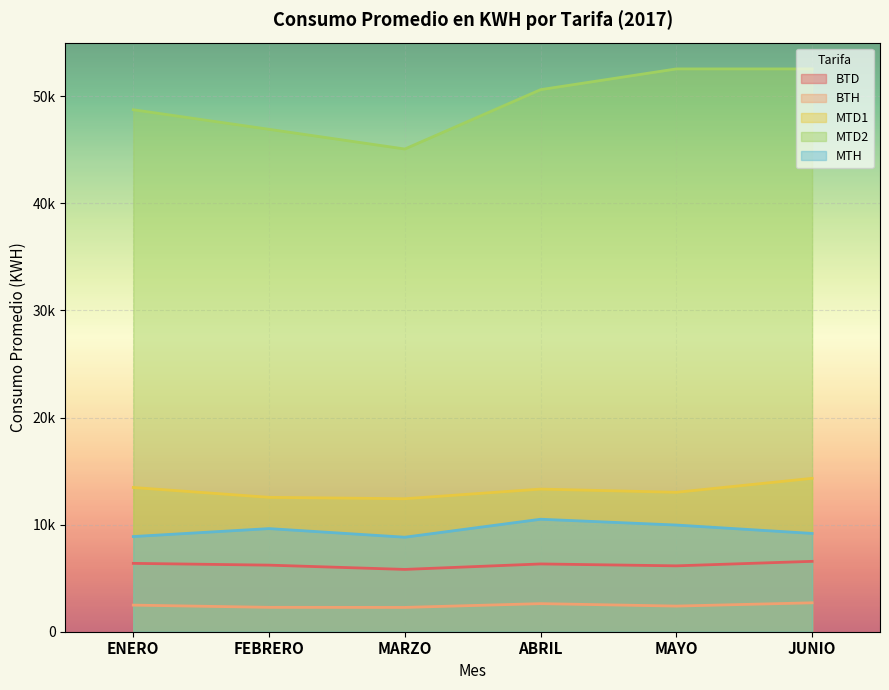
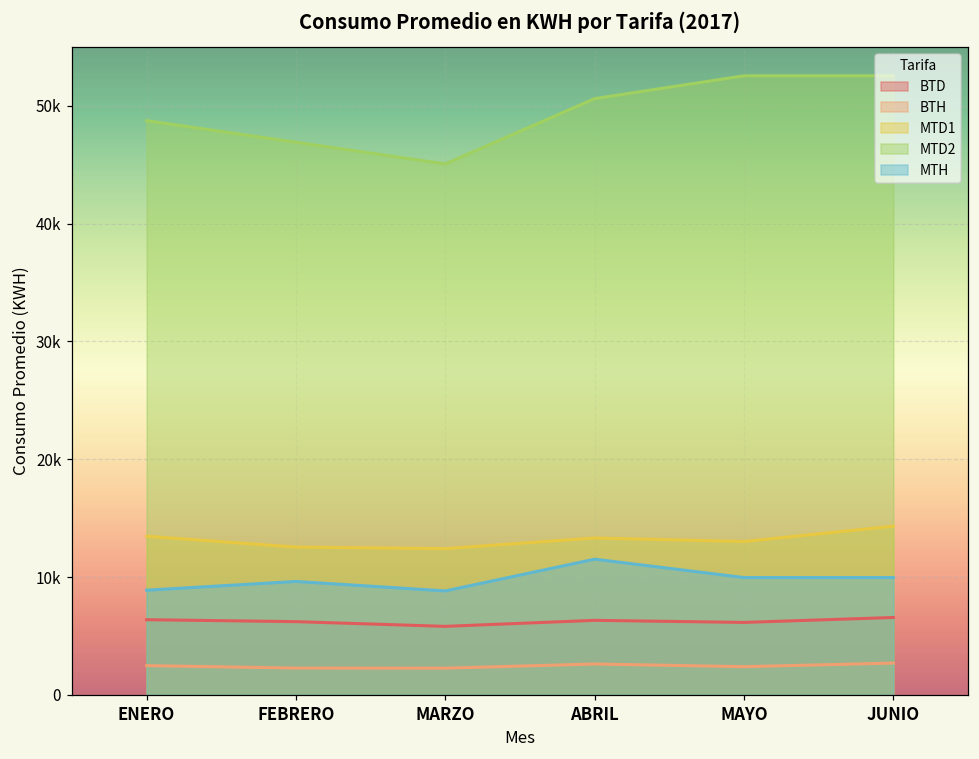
  {
    "MTH": {
      "ENERO": 8900,
      "FEBRERO": 9600,
      "MARZO": 8800,
-     "ABRIL": 10500,
+     "ABRIL": 11500,
      "MAYO": 10000,
-     "JUNIO": 9200
+     "JUNIO": 10000
    }
  }
